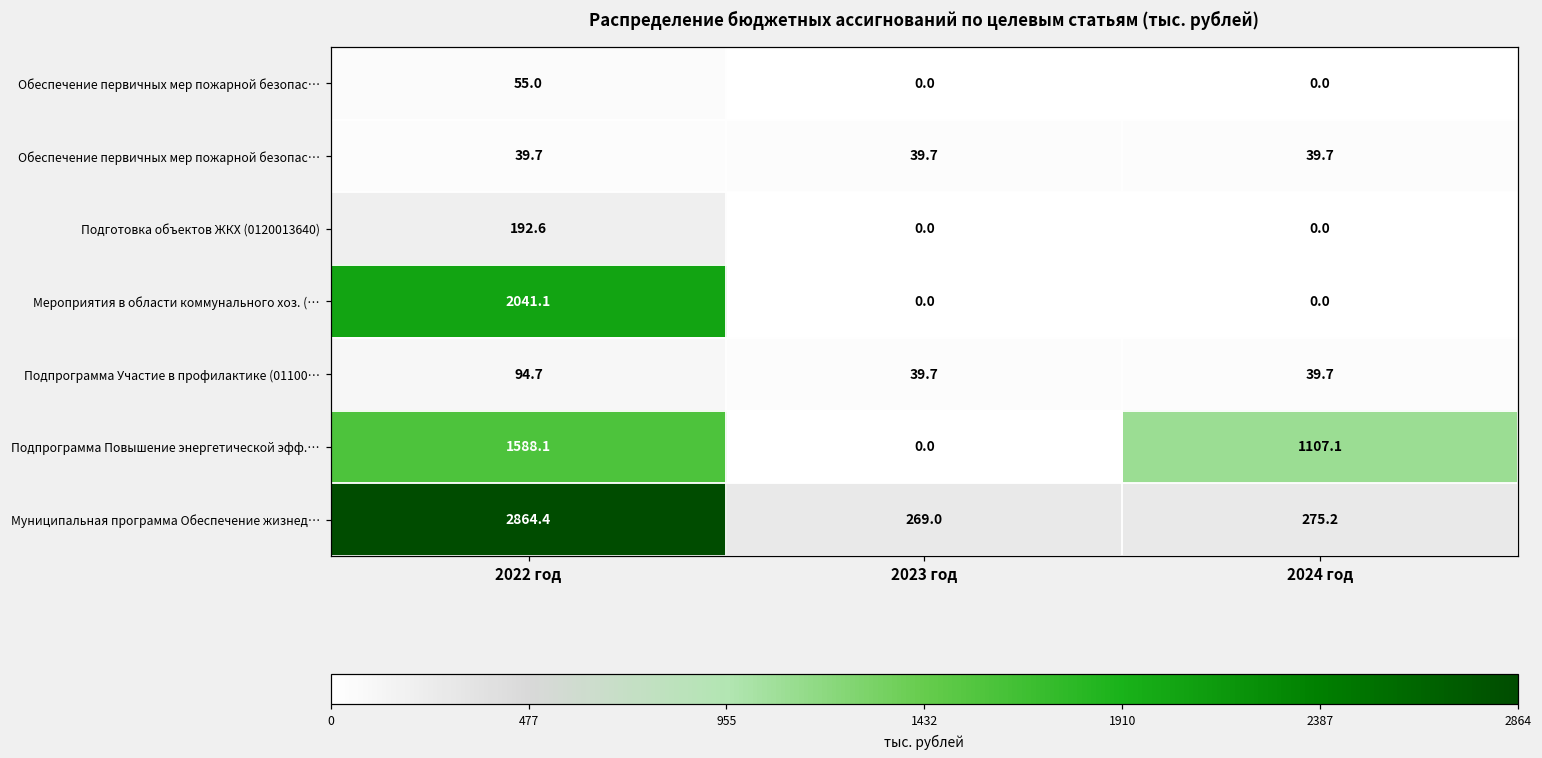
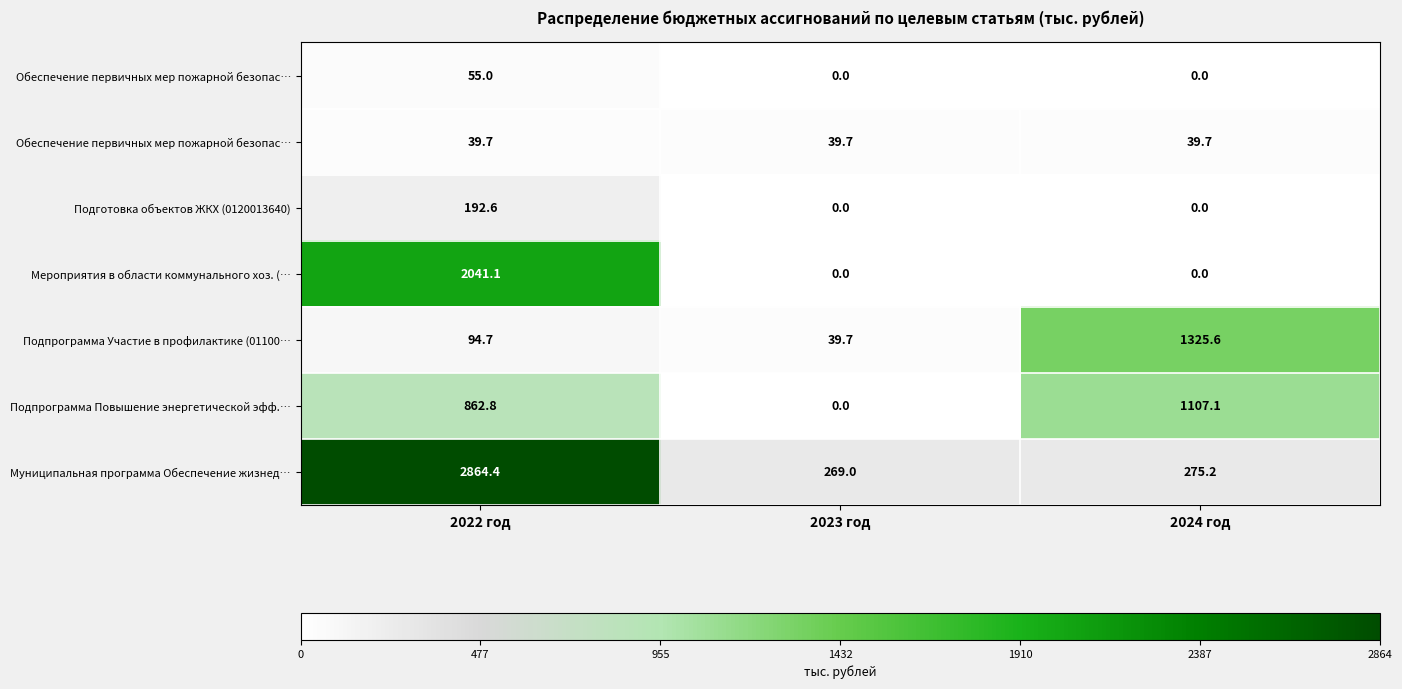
  {
    "Подготовка объектов ЖКХ (0120013640)": {
      "2022 год": 192.6,
      "2023 год": 0.0,
      "2024 год": 0.0
    },
    "Мероприятия в области коммунального хоз. (…": {
      "2022 год": 2041.1,
      "2023 год": 0.0,
      "2024 год": 0.0
    },
    "Подпрограмма Участие в профилактике (01100…": {
      "2022 год": 94.7,
      "2023 год": 39.7,
-     "2024 год": 39.7
+     "2024 год": 1325.6
    },
    "Подпрограмма Повышение энергетической эфф.…": {
-     "2022 год": 1588.1,
+     "2022 год": 862.8,
      "2023 год": 0.0,
      "2024 год": 1107.1
    },
    "Муниципальная программа Обеспечение жизнед…": {
      "2022 год": 2864.4,
      "2023 год": 269.0,
      "2024 год": 275.2
    }
  }
